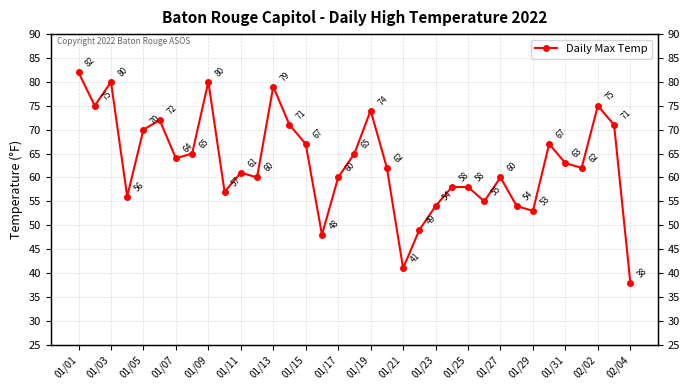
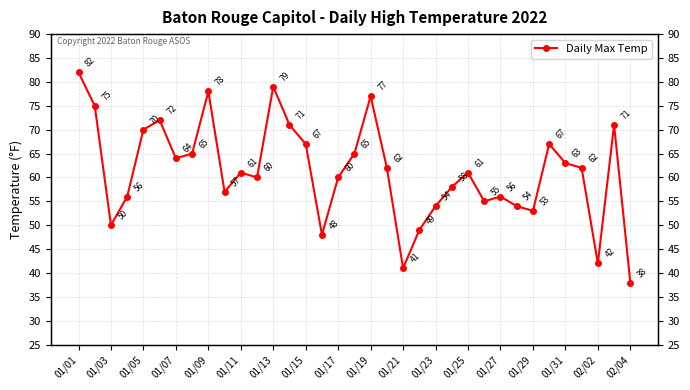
  {
    "01/01": 82,
-   "01/03": 80,
-   "01/09": 80,
+   "01/03": 50,
+   "01/09": 78,
    "01/11": 61,
    "01/13": 79,
    "01/15": 67,
    "01/17": 60,
-   "01/19": 74,
+   "01/19": 77,
    "01/21": 41,
    "01/23": 54,
-   "01/25": 58,
-   "01/27": 60,
+   "01/25": 61,
+   "01/27": 56,
    "01/29": 53,
    "01/31": 63,
-   "02/02": 75,
+   "02/02": 42,
    "02/04": 38
  }
